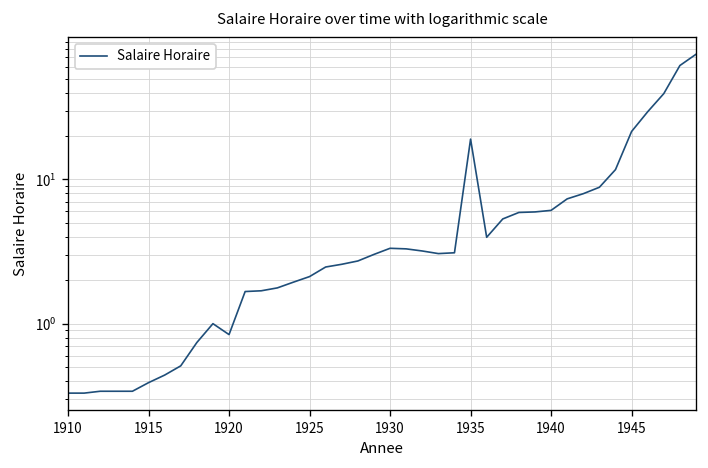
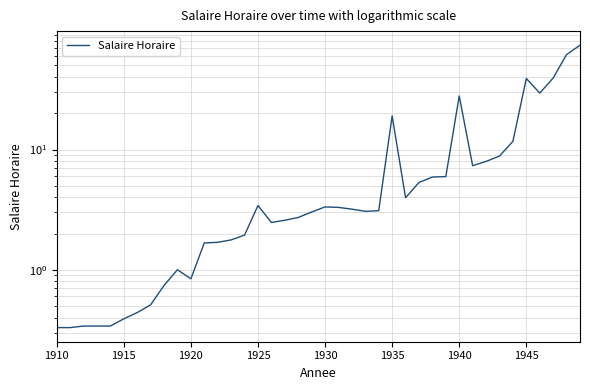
  {
    "1910": 0.33,
    "1915": 0.4,
    "1920": 0.8,
-   "1925": 2.1,
+   "1925": 3.4,
    "1930": 3.3,
    "1935": 19,
-   "1940": 6,
-   "1945": 21
+   "1940": 28,
+   "1945": 39
  }
